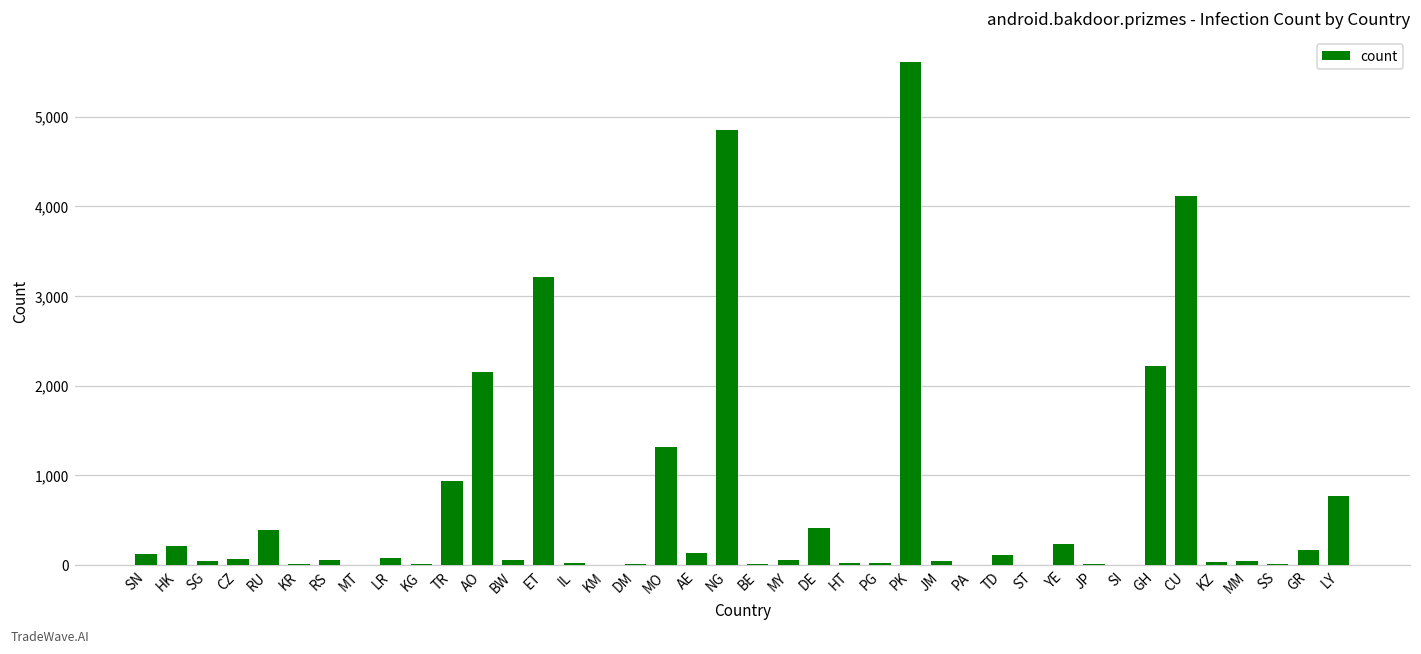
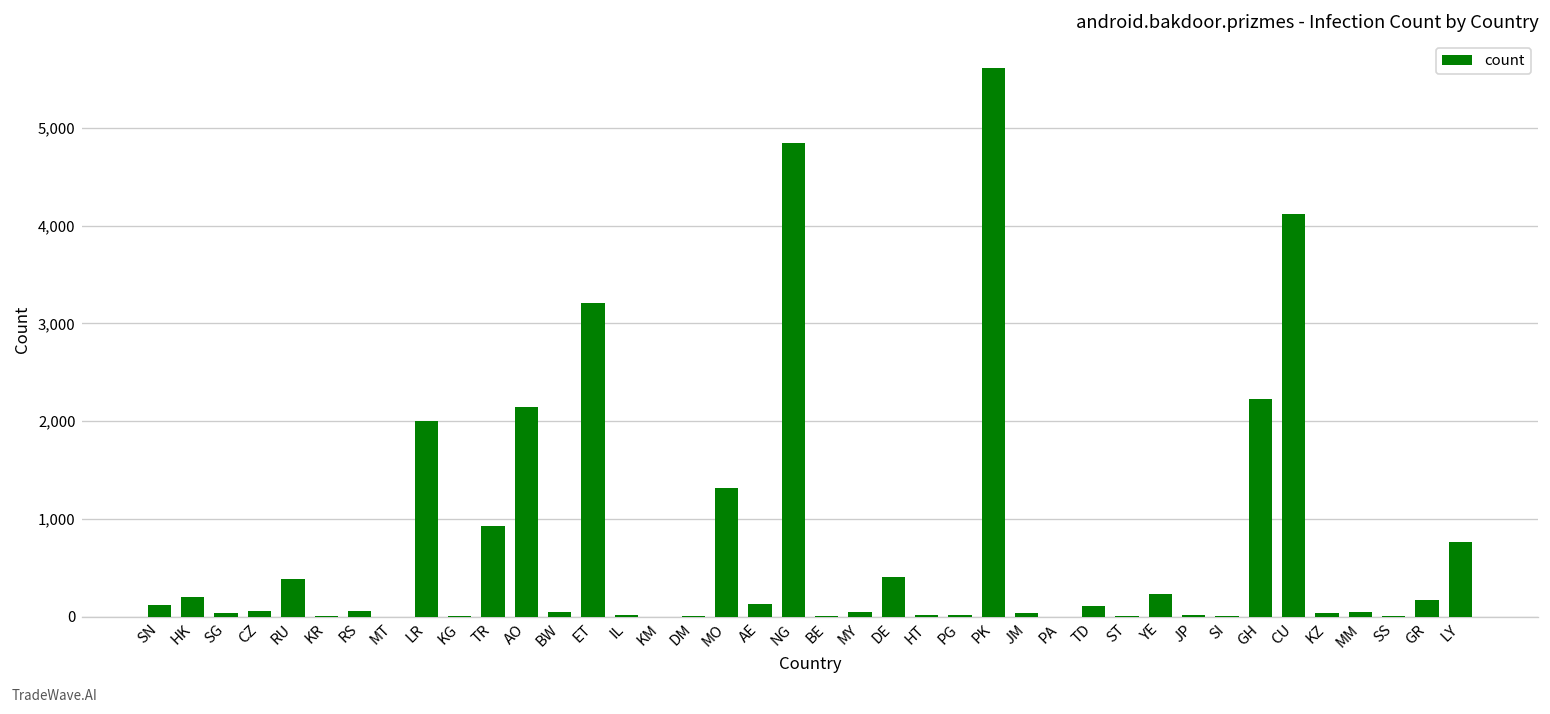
  {
    "SN": "100",
    "HK": "200",
    "SG": "0",
    "CZ": "100",
    "RU": "400",
    "RS": "100",
-   "LR": "100",
+   "LR": "2,000",
    "TR": "900",
    "AO": "2,100",
    "BW": "100",
    "ET": "3,200",
    "MO": "1,300",
    "AE": "100",
    "NG": "4,800",
    "MY": "100",
    "DE": "400",
    "PK": "5,600",
    "JM": "0",
    "TD": "100",
    "YE": "200",
    "GH": "2,200",
    "CU": "4,100",
    "KZ": "0",
    "MM": "0",
    "GR": "200",
    "LY": "800"
  }
